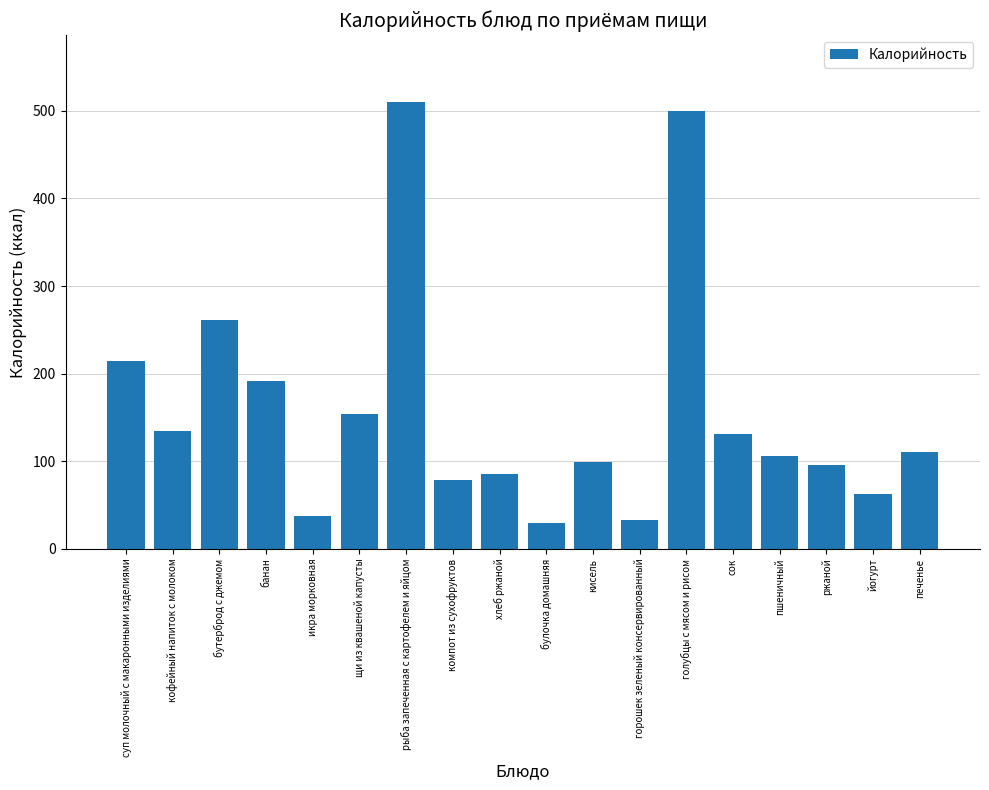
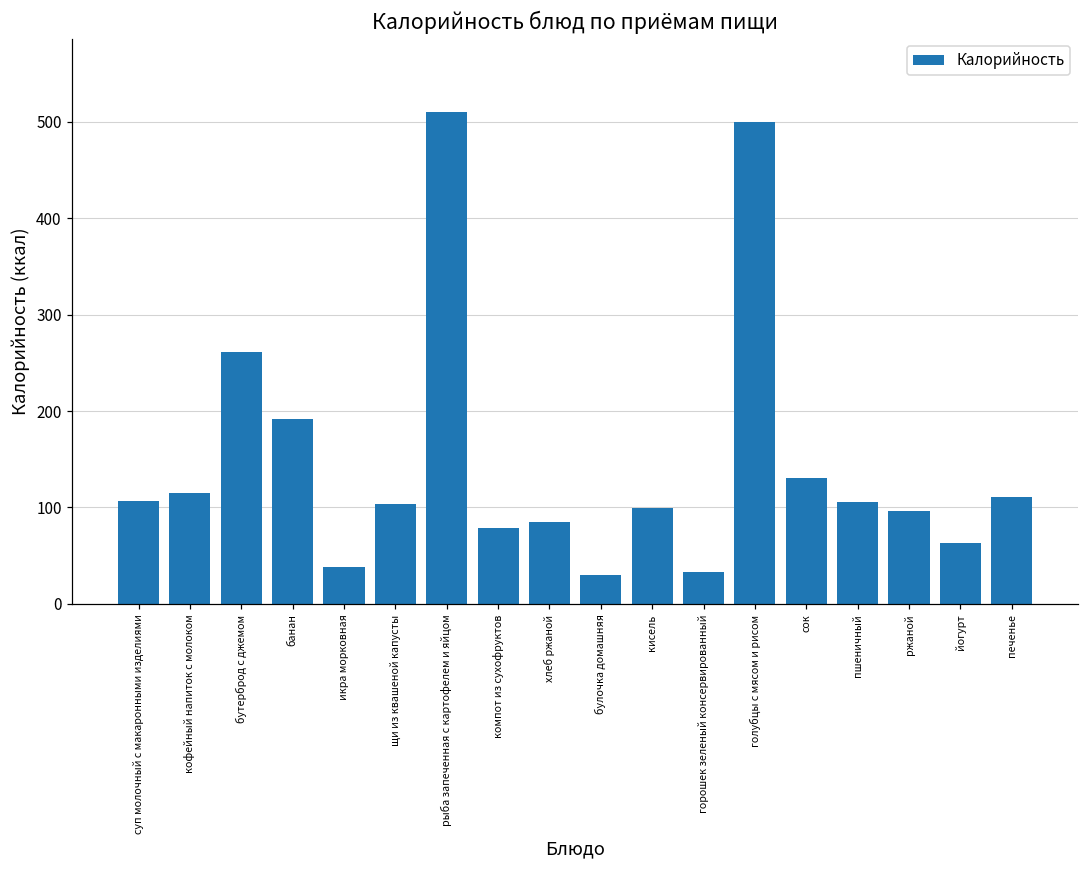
  {
-   "суп молочный с макаронными изделиями": 220,
-   "кофейный напиток с молоком": 140,
+   "суп молочный с макаронными изделиями": 110,
+   "кофейный напиток с молоком": 120,
    "бутерброд с джемом": 260,
    "банан": 190,
    "икра морковная": 40,
-   "щи из квашеной капусты": 150,
+   "щи из квашеной капусты": 100,
    "рыба запеченная с картофелем и яйцом": 510,
    "компот из сухофруктов": 80,
    "хлеб ржаной": 90,
    "булочка домашняя": 30,
    "кисель": 100,
    "горошек зеленый консервированный": 30,
    "голубцы с мясом и рисом": 500,
    "сок": 130,
    "пшеничный": 110,
    "ржаной": 100,
    "йогурт": 60,
    "печенье": 110
  }
